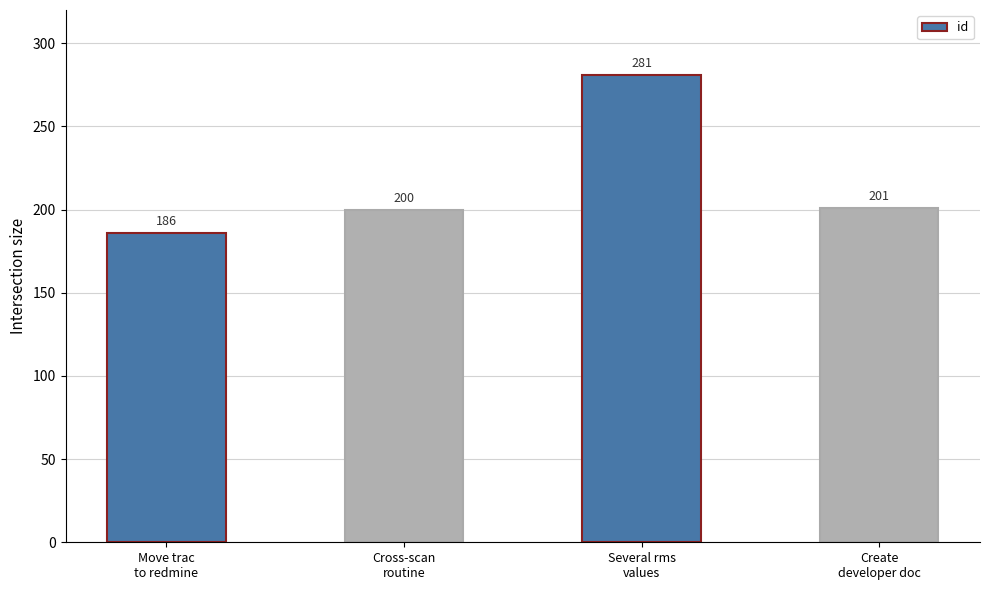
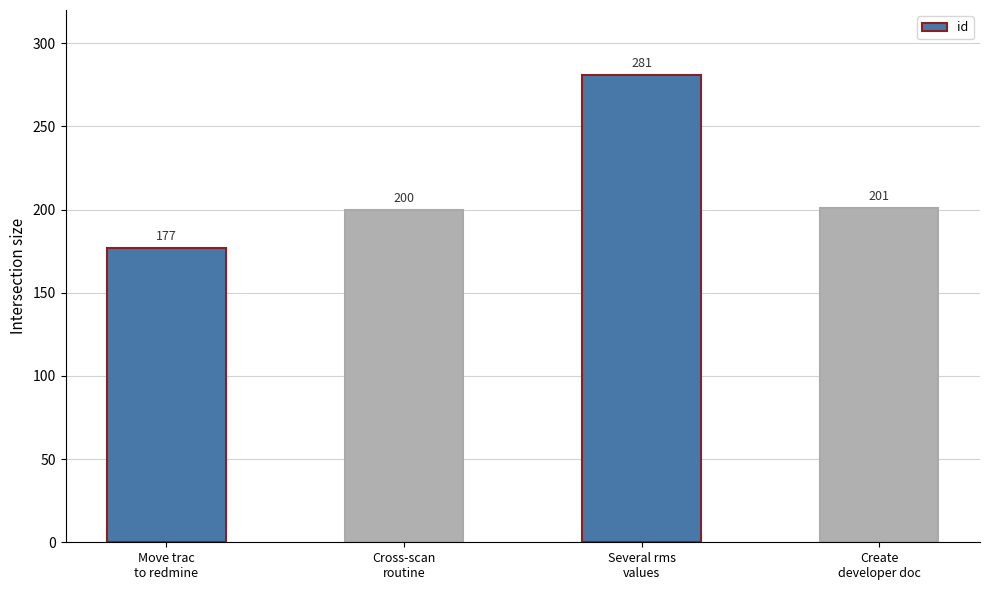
  {
-   "Move trac to redmine": 186,
+   "Move trac to redmine": 177,
    "Cross-scan routine": 200,
    "Several rms values": 281,
    "Create developer doc": 201
  }
